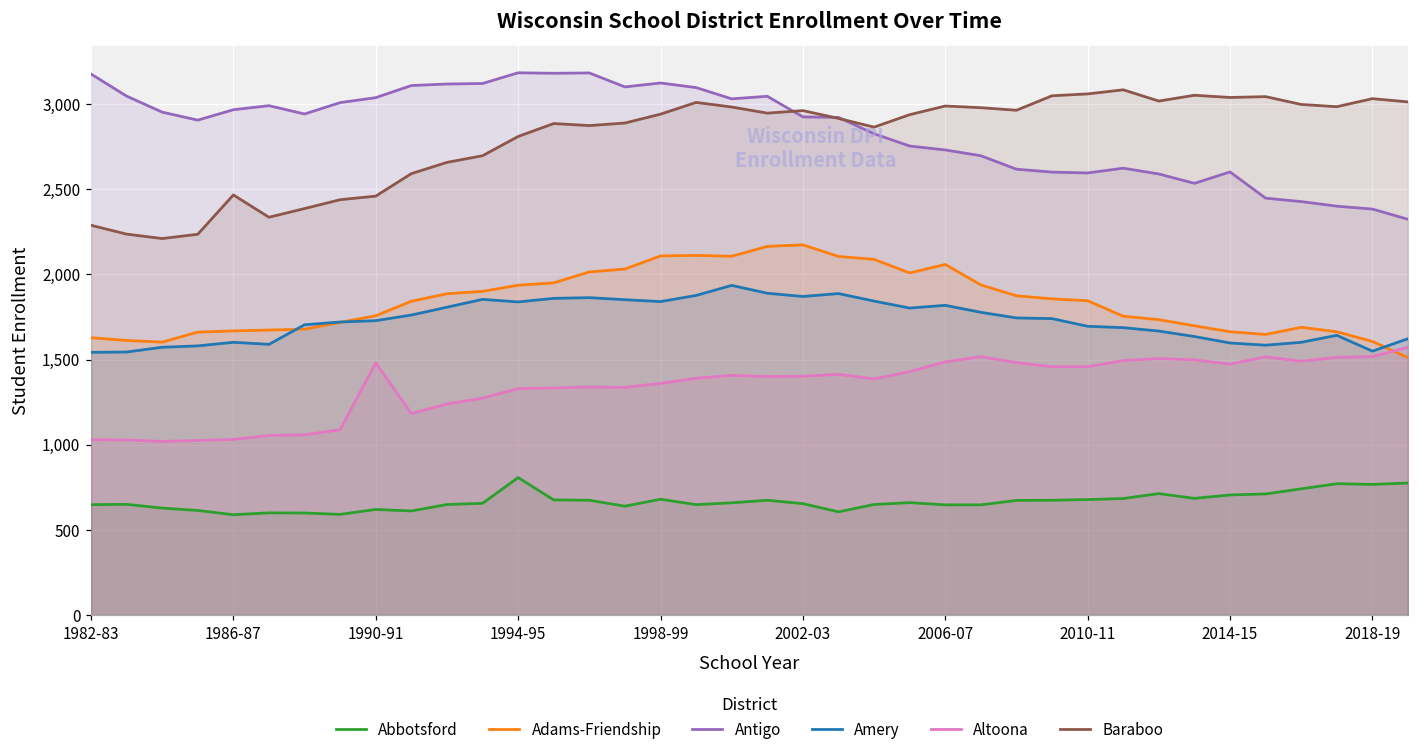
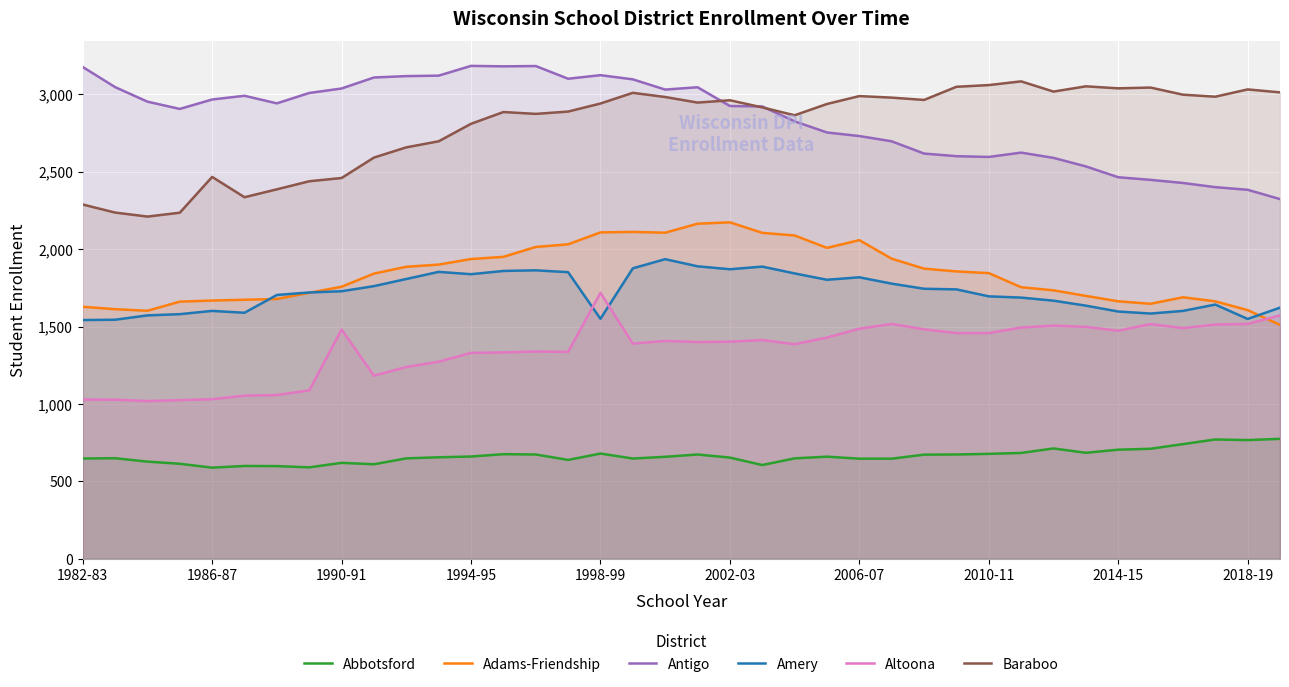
  {
    "Abbotsford": {
      "1982-83": "650",
      "1986-87": "590",
      "1990-91": "620",
-     "1994-95": "810",
+     "1994-95": "660",
      "1998-99": "680",
      "2002-03": "650",
      "2006-07": "650",
      "2010-11": "680",
      "2014-15": "710",
      "2018-19": "770"
    },
    "Adams-Friendship": {
      "1982-83": "1,630",
      "1986-87": "1,670",
      "1990-91": "1,760",
      "1994-95": "1,940",
      "1998-99": "2,110",
      "2002-03": "2,170",
      "2006-07": "2,060",
      "2010-11": "1,850",
      "2014-15": "1,660",
      "2018-19": "1,610"
    },
    "Antigo": {
      "1982-83": "3,180",
      "1986-87": "2,970",
      "1990-91": "3,040",
      "1994-95": "3,180",
      "1998-99": "3,120",
      "2002-03": "2,920",
      "2006-07": "2,730",
      "2010-11": "2,600",
-     "2014-15": "2,600",
+     "2014-15": "2,460",
      "2018-19": "2,380"
    },
    "Amery": {
      "1982-83": "1,540",
      "1986-87": "1,600",
      "1990-91": "1,730",
      "1994-95": "1,840",
-     "1998-99": "1,840",
+     "1998-99": "1,550",
      "2002-03": "1,870",
      "2006-07": "1,820",
      "2010-11": "1,700",
      "2014-15": "1,600",
      "2018-19": "1,550"
    },
    "Altoona": {
      "1982-83": "1,030",
      "1986-87": "1,030",
      "1990-91": "1,480",
      "1994-95": "1,330",
-     "1998-99": "1,360",
+     "1998-99": "1,720",
      "2002-03": "1,400",
      "2006-07": "1,490",
      "2010-11": "1,460",
      "2014-15": "1,470",
      "2018-19": "1,520"
    },
    "Baraboo": {
      "1982-83": "2,290",
      "1986-87": "2,470",
      "1990-91": "2,460",
      "1994-95": "2,810",
      "1998-99": "2,940",
      "2002-03": "2,960",
      "2006-07": "2,990",
      "2010-11": "3,060",
      "2014-15": "3,040",
      "2018-19": "3,030"
    }
  }
